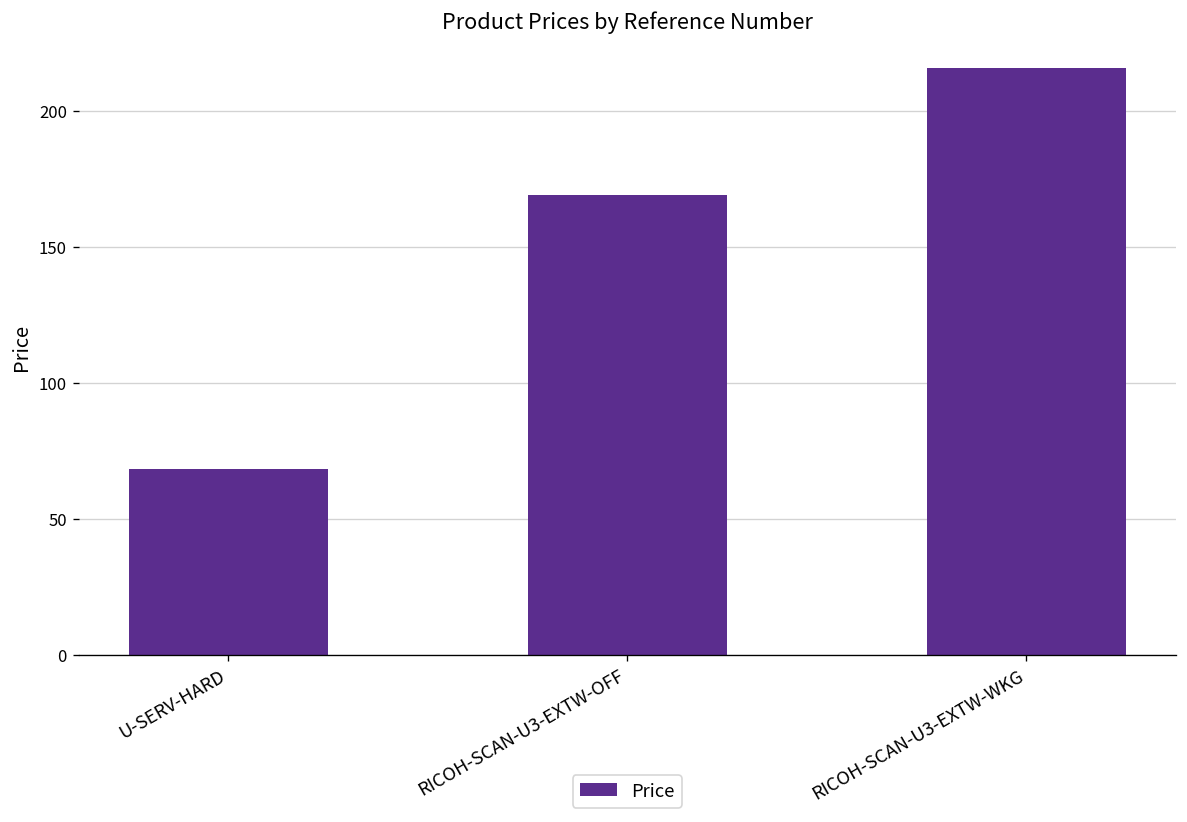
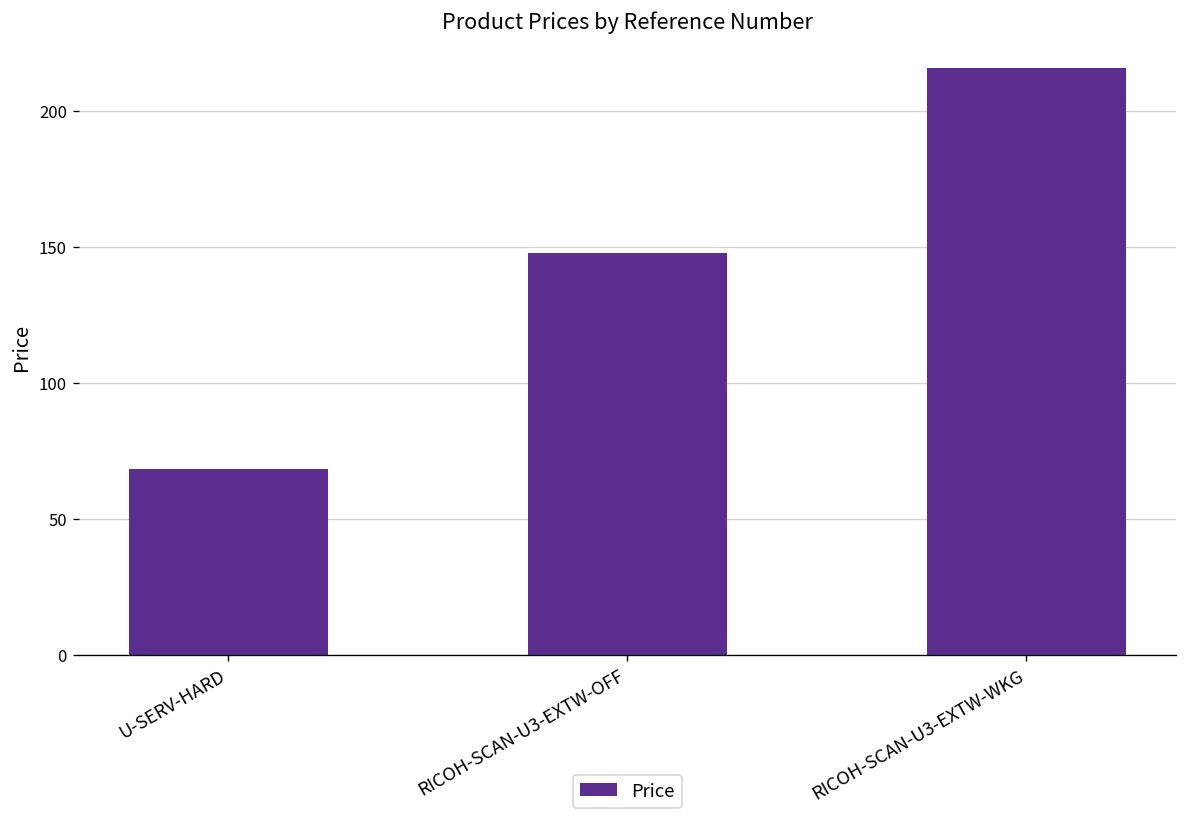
  {
    "U-SERV-HARD": 68,
-   "RICOH-SCAN-U3-EXTW-OFF": 169,
+   "RICOH-SCAN-U3-EXTW-OFF": 148,
    "RICOH-SCAN-U3-EXTW-WKG": 216
  }
